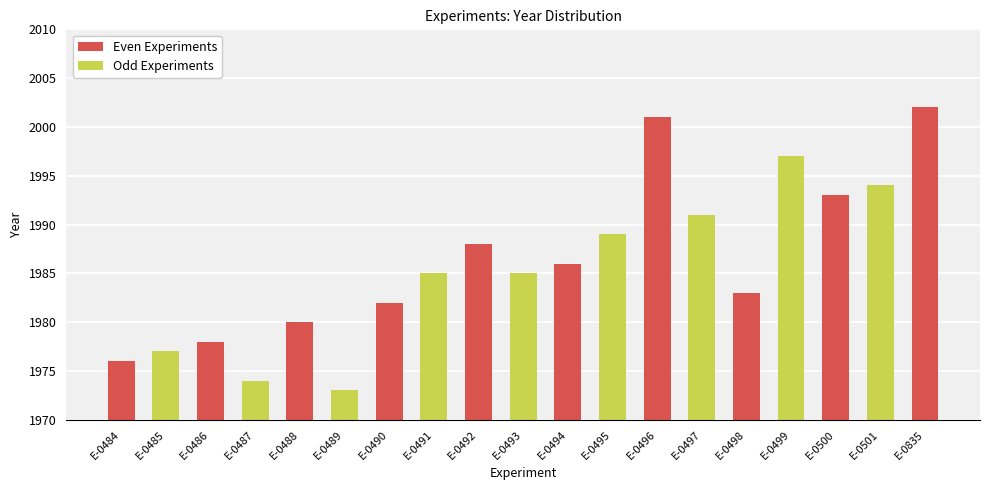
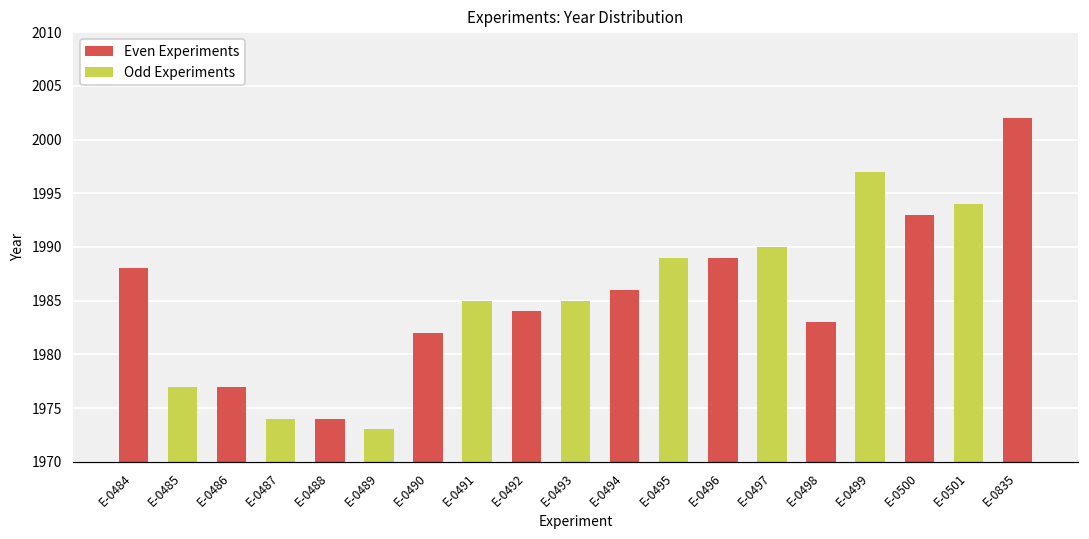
  {
    "Even Experiments": {
-     "E-0484": 1976,
-     "E-0486": 1978,
-     "E-0488": 1980,
+     "E-0484": 1988,
+     "E-0486": 1977,
+     "E-0488": 1974,
      "E-0490": 1982,
-     "E-0492": 1988,
+     "E-0492": 1984,
      "E-0494": 1986,
-     "E-0496": 2001,
+     "E-0496": 1989,
      "E-0498": 1983,
      "E-0500": 1993,
      "E-0835": 2002
    },
    "Odd Experiments": {
      "E-0485": 1977,
      "E-0487": 1974,
      "E-0489": 1973,
      "E-0491": 1985,
      "E-0493": 1985,
      "E-0495": 1989,
-     "E-0497": 1991,
+     "E-0497": 1990,
      "E-0499": 1997,
      "E-0501": 1994
    }
  }
